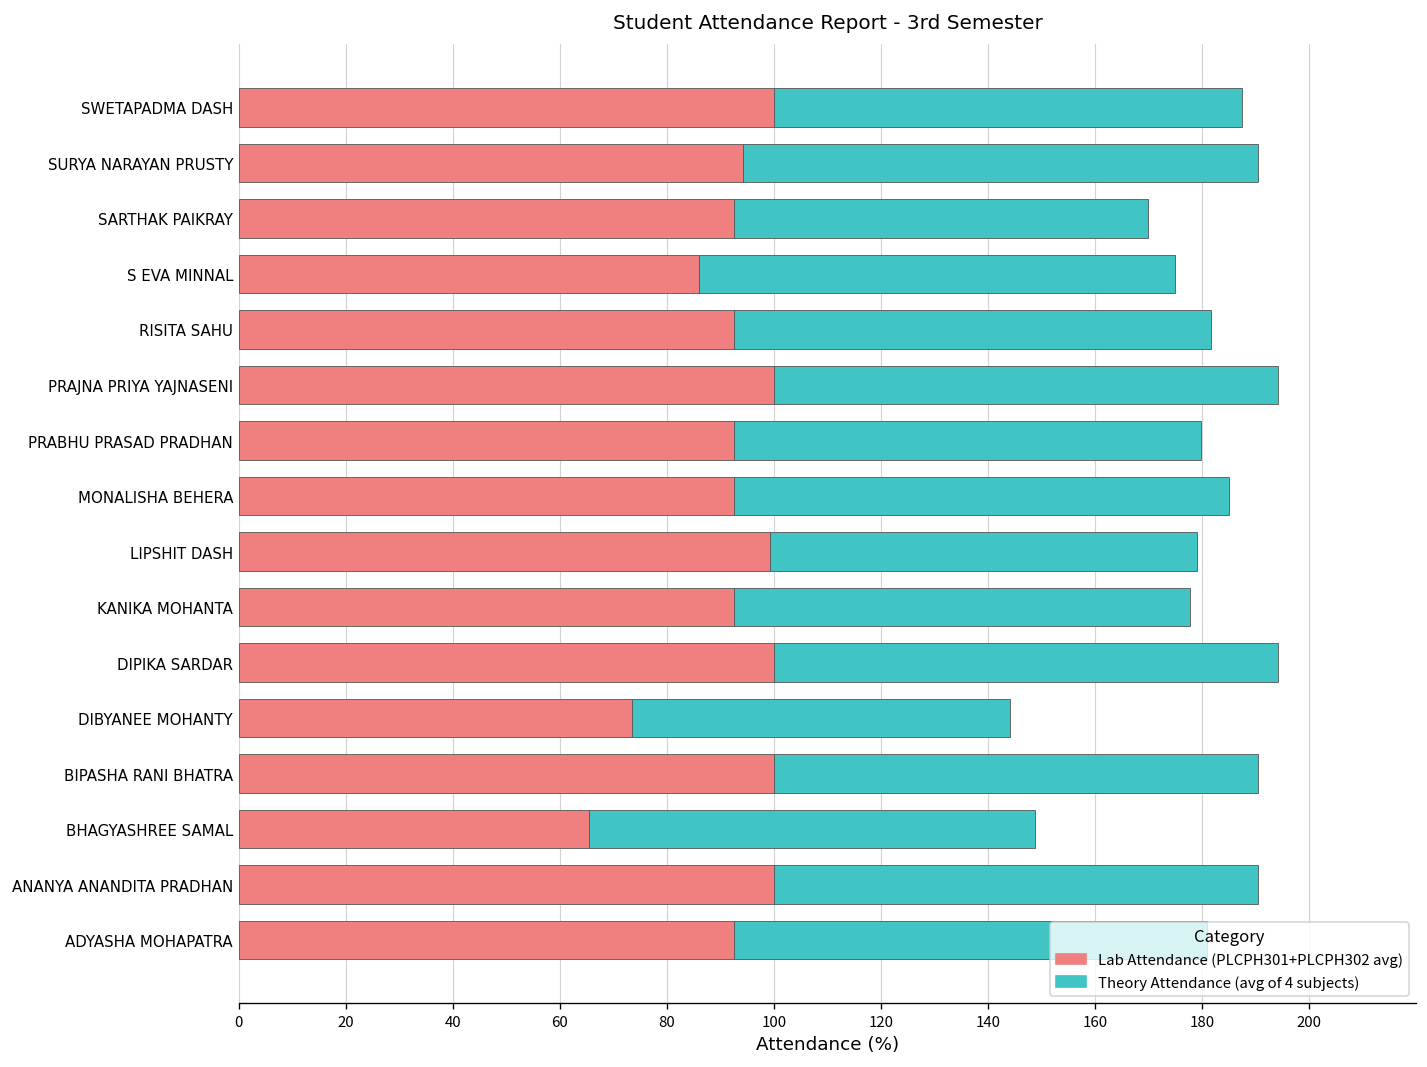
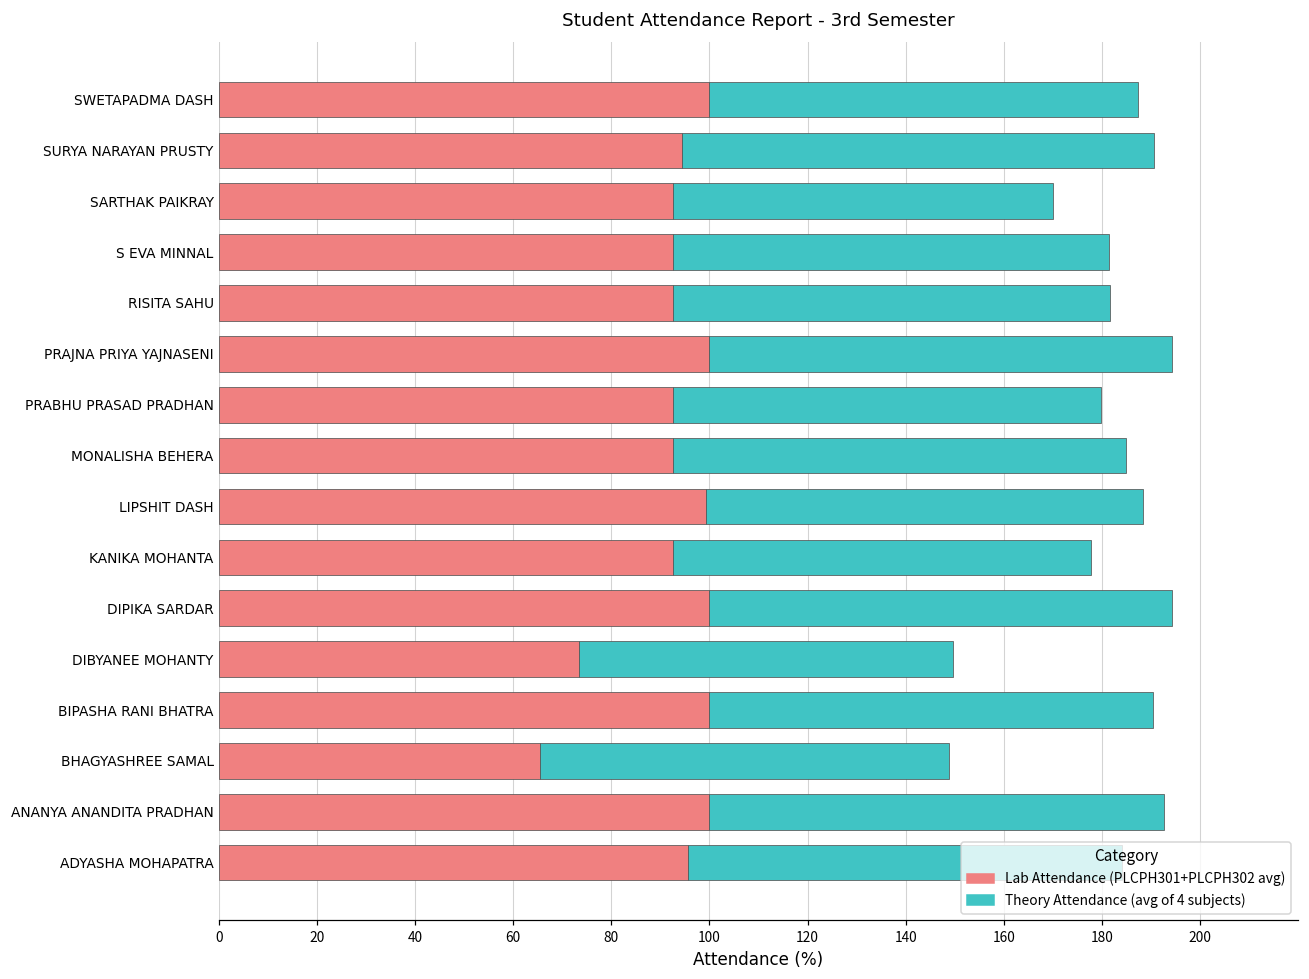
  {
    "Lab Attendance (PLCPH301+PLCPH302 avg)": {
      "SWETAPADMA DASH": 100,
      "SURYA NARAYAN PRUSTY": 94,
      "SARTHAK PAIKRAY": 93,
-     "S EVA MINNAL": 86,
+     "S EVA MINNAL": 93,
      "RISITA SAHU": 93,
      "PRAJNA PRIYA YAJNASENI": 100,
      "PRABHU PRASAD PRADHAN": 93,
      "MONALISHA BEHERA": 93,
      "LIPSHIT DASH": 99,
      "KANIKA MOHANTA": 93,
      "DIPIKA SARDAR": 100,
      "DIBYANEE MOHANTY": 74,
      "BIPASHA RANI BHATRA": 100,
      "BHAGYASHREE SAMAL": 66,
      "ANANYA ANANDITA PRADHAN": 100,
-     "ADYASHA MOHAPATRA": 93
+     "ADYASHA MOHAPATRA": 96
    },
    "Theory Attendance (avg of 4 subjects)": {
      "SWETAPADMA DASH": 87,
      "SURYA NARAYAN PRUSTY": 96,
      "SARTHAK PAIKRAY": 78,
      "S EVA MINNAL": 89,
      "RISITA SAHU": 89,
      "PRAJNA PRIYA YAJNASENI": 94,
      "PRABHU PRASAD PRADHAN": 87,
      "MONALISHA BEHERA": 93,
-     "LIPSHIT DASH": 80,
+     "LIPSHIT DASH": 89,
      "KANIKA MOHANTA": 85,
      "DIPIKA SARDAR": 94,
-     "DIBYANEE MOHANTY": 71,
+     "DIBYANEE MOHANTY": 76,
      "BIPASHA RANI BHATRA": 91,
      "BHAGYASHREE SAMAL": 83,
-     "ANANYA ANANDITA PRADHAN": 91
+     "ANANYA ANANDITA PRADHAN": 93
    }
  }
